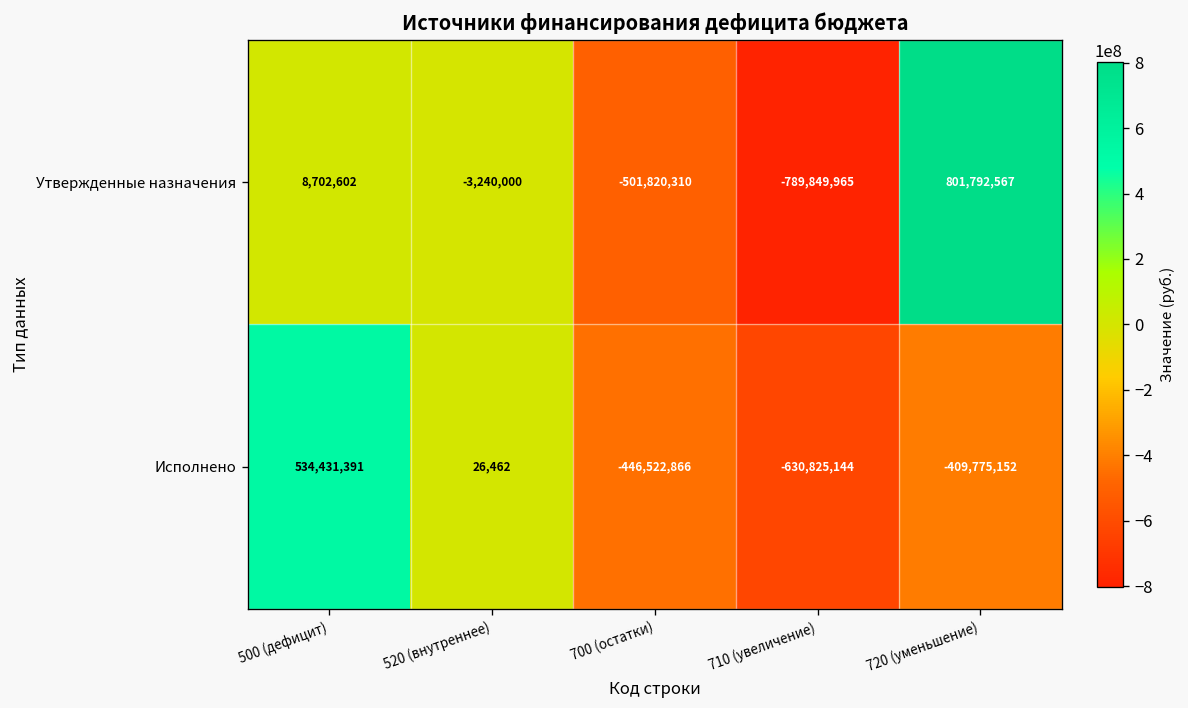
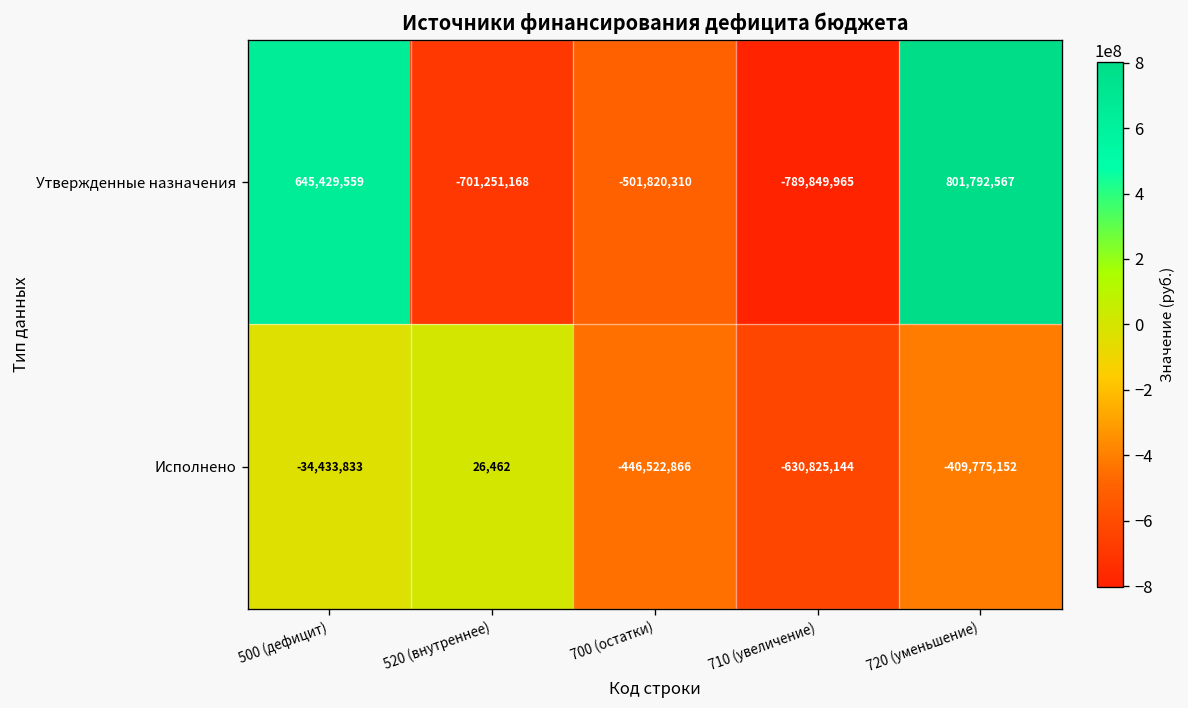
  {
    "Утвержденные назначения": {
-     "500 (дефицит)": "8,702,602",
-     "520 (внутреннее)": "-3,240,000",
+     "500 (дефицит)": "645,429,559",
+     "520 (внутреннее)": "-701,251,168",
      "700 (остатки)": "-501,820,310",
      "710 (увеличение)": "-789,849,965",
      "720 (уменьшение)": "801,792,567"
    },
    "Исполнено": {
-     "500 (дефицит)": "534,431,391",
+     "500 (дефицит)": "-34,433,833",
      "520 (внутреннее)": "26,462",
      "700 (остатки)": "-446,522,866",
      "710 (увеличение)": "-630,825,144",
      "720 (уменьшение)": "-409,775,152"
    }
  }
